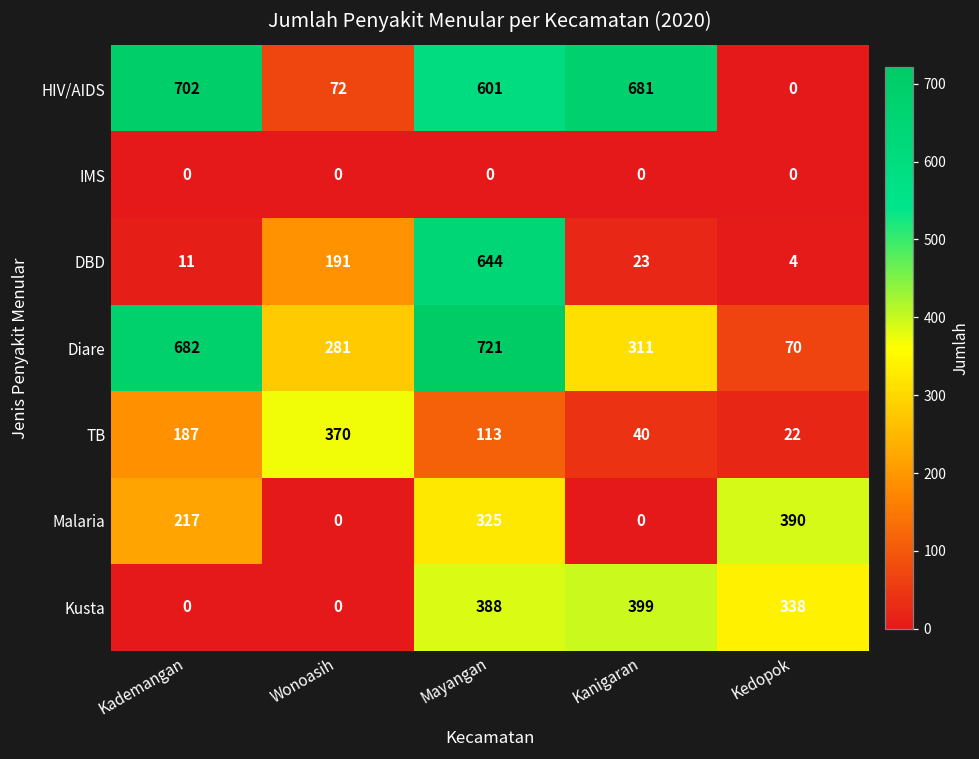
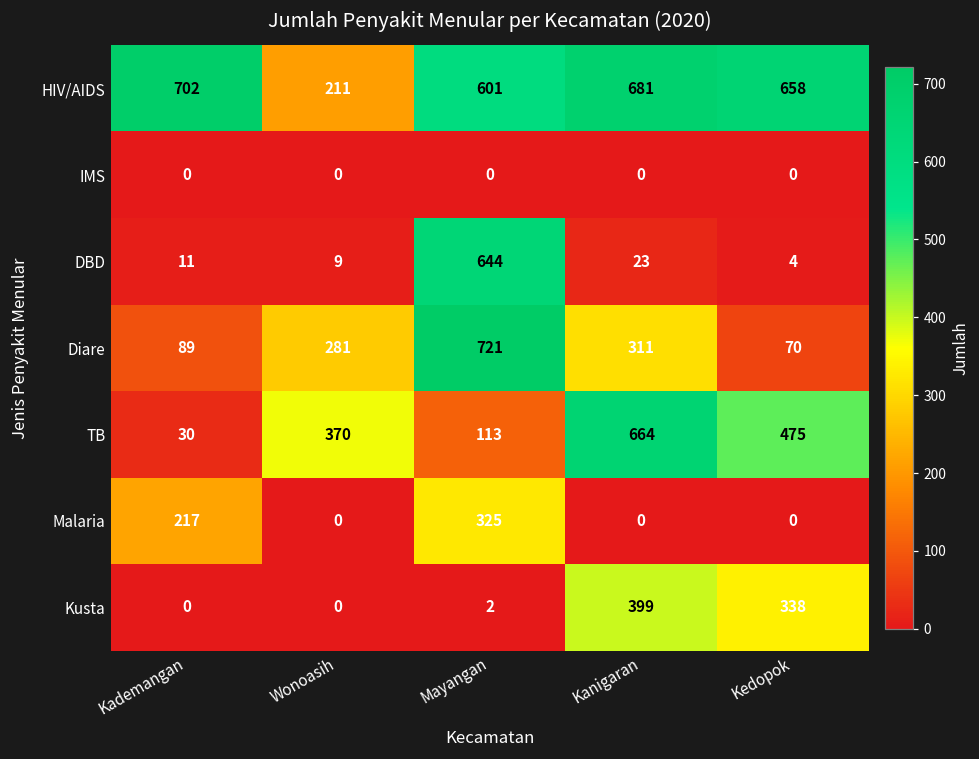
  {
    "HIV/AIDS": {
      "Kademangan": 702,
-     "Wonoasih": 72,
+     "Wonoasih": 211,
      "Mayangan": 601,
      "Kanigaran": 681,
-     "Kedopok": 0
+     "Kedopok": 658
    },
    "IMS": {
      "Kademangan": 0,
      "Wonoasih": 0,
      "Mayangan": 0,
      "Kanigaran": 0,
      "Kedopok": 0
    },
    "DBD": {
      "Kademangan": 11,
-     "Wonoasih": 191,
+     "Wonoasih": 9,
      "Mayangan": 644,
      "Kanigaran": 23,
      "Kedopok": 4
    },
    "Diare": {
-     "Kademangan": 682,
+     "Kademangan": 89,
      "Wonoasih": 281,
      "Mayangan": 721,
      "Kanigaran": 311,
      "Kedopok": 70
    },
    "TB": {
-     "Kademangan": 187,
+     "Kademangan": 30,
      "Wonoasih": 370,
      "Mayangan": 113,
-     "Kanigaran": 40,
-     "Kedopok": 22
+     "Kanigaran": 664,
+     "Kedopok": 475
    },
    "Malaria": {
      "Kademangan": 217,
      "Wonoasih": 0,
      "Mayangan": 325,
      "Kanigaran": 0,
-     "Kedopok": 390
+     "Kedopok": 0
    },
    "Kusta": {
      "Kademangan": 0,
      "Wonoasih": 0,
-     "Mayangan": 388,
+     "Mayangan": 2,
      "Kanigaran": 399,
      "Kedopok": 338
    }
  }
